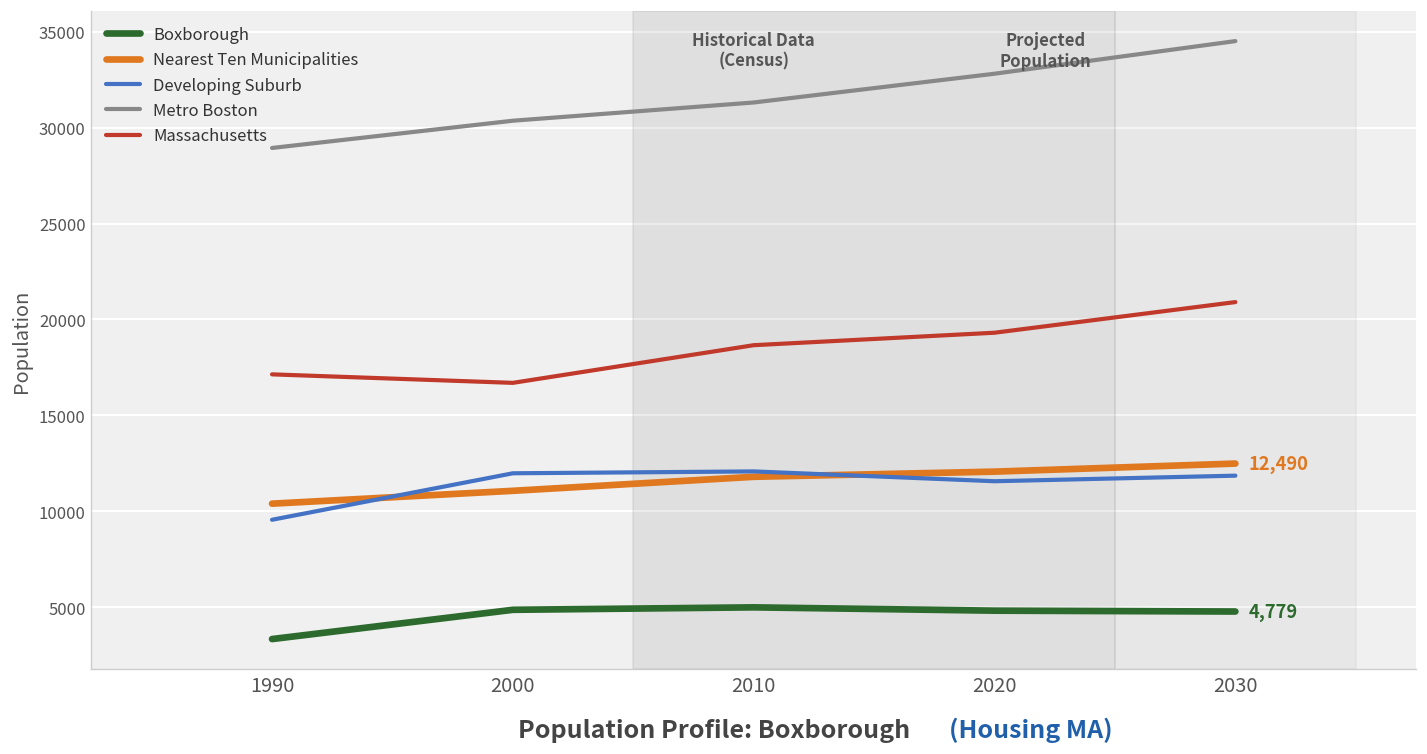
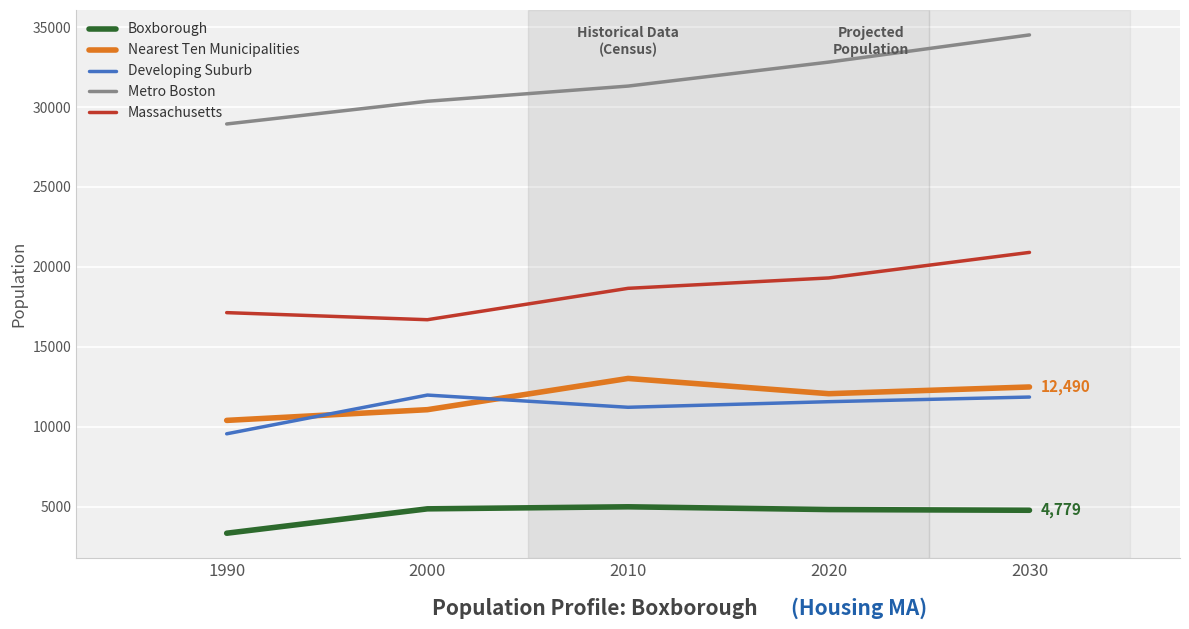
  {
    "Boxborough": {
      "2030": "4,779"
    },
    "Nearest Ten Municipalities": {
      "1990": "10400",
      "2000": "11100",
-     "2010": "11800",
+     "2010": "13000",
      "2020": "12100"
    },
    "Developing Suburb": {
      "1990": "9600",
      "2000": "12000",
-     "2010": "12100",
+     "2010": "11200",
      "2020": "11600"
    },
    "Metro Boston": {
      "1990": "28900",
      "2000": "30400",
      "2010": "31300",
      "2020": "32800",
      "2030": "34500"
    },
    "Massachusetts": {
      "1990": "17100",
      "2000": "16700",
      "2010": "18700",
      "2020": "19300",
      "2030": "20900"
    }
  }
